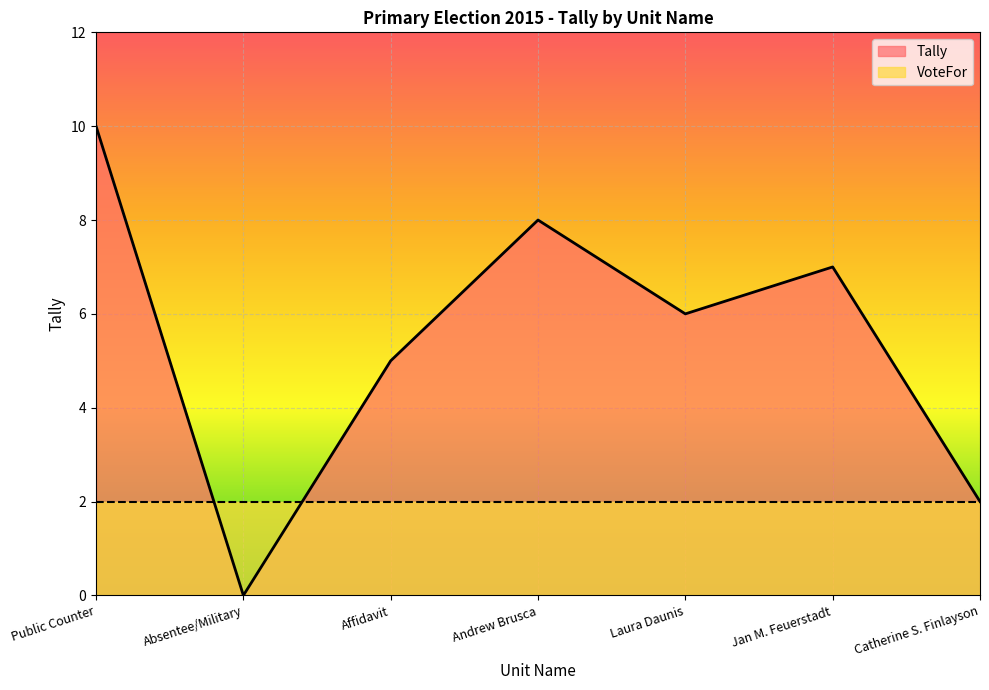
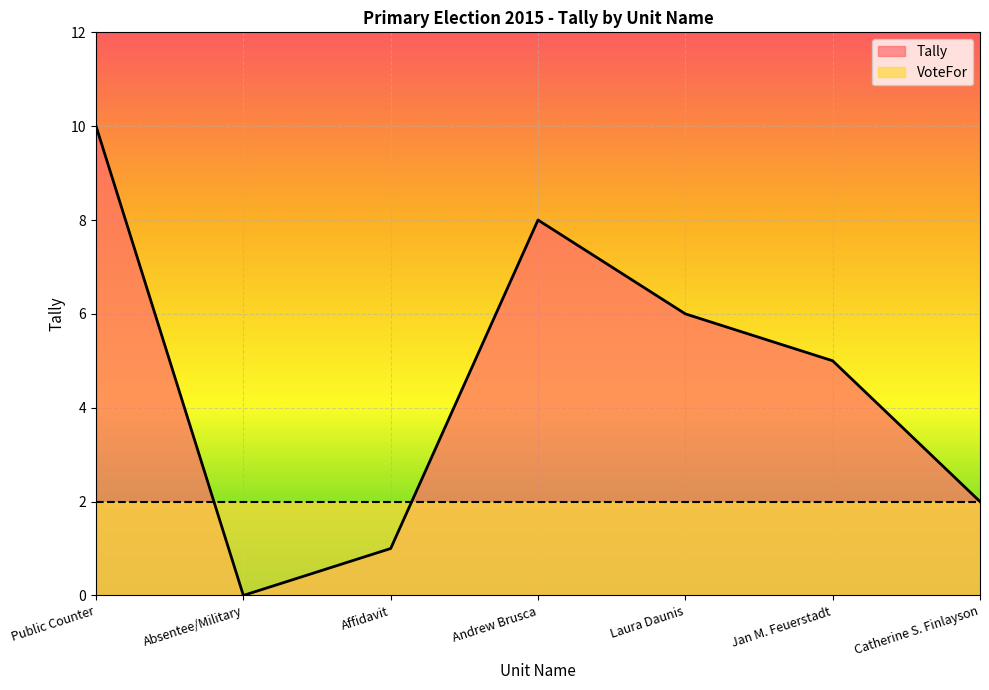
  {
    "Tally": {
      "Public Counter": 10,
      "Absentee/Military": 0,
-     "Affidavit": 5,
+     "Affidavit": 1,
      "Andrew Brusca": 8,
      "Laura Daunis": 6,
-     "Jan M. Feuerstadt": 7
+     "Jan M. Feuerstadt": 5
    },
    "VoteFor": {
      "Public Counter": 2,
      "Absentee/Military": 2,
      "Affidavit": 2,
      "Andrew Brusca": 2,
      "Laura Daunis": 2,
      "Jan M. Feuerstadt": 2
    }
  }
